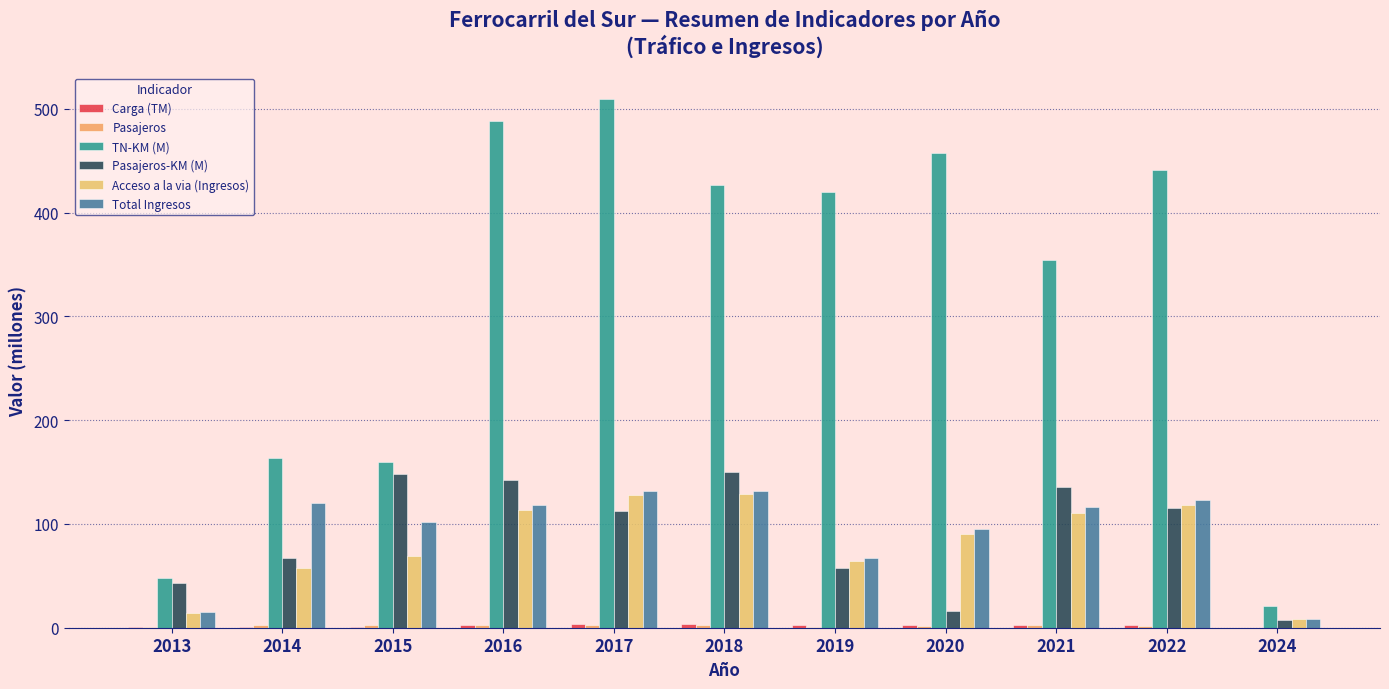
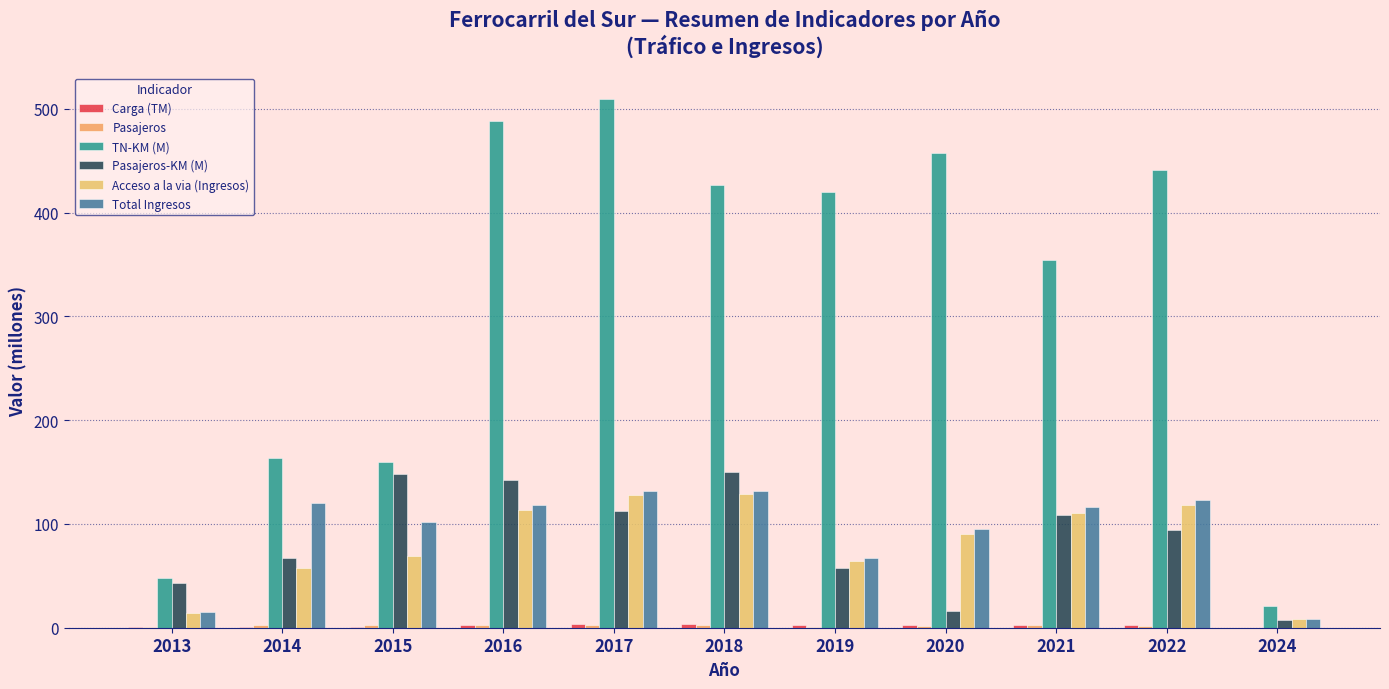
  {
    "Carga (TM)": {
      "2016": 3,
      "2017": 3,
      "2018": 3,
      "2019": 3,
      "2020": 3,
      "2021": 3,
      "2022": 3
    },
    "Pasajeros-KM (M)": {
      "2013": 43,
      "2014": 67,
      "2015": 148,
      "2016": 143,
      "2017": 113,
      "2018": 150,
      "2019": 58,
      "2020": 16,
-     "2021": 136,
-     "2022": 115,
+     "2021": 108,
+     "2022": 94,
      "2024": 8
    }
  }
